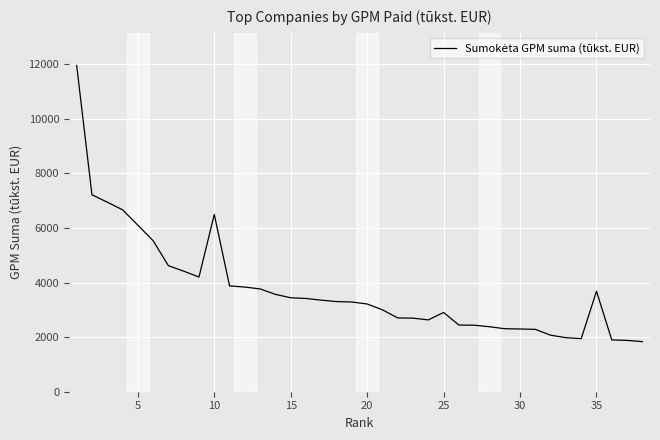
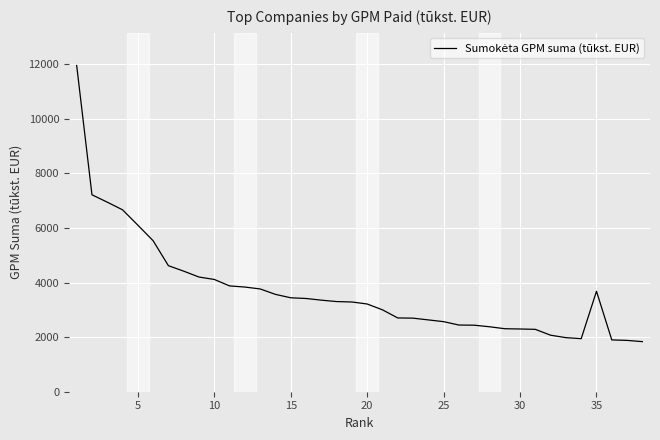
  {
    "5": 6100,
-   "10": 6500,
+   "10": 4100,
    "15": 3400,
    "20": 3200,
-   "25": 2900,
+   "25": 2600,
    "30": 2300,
    "35": 3700
  }
